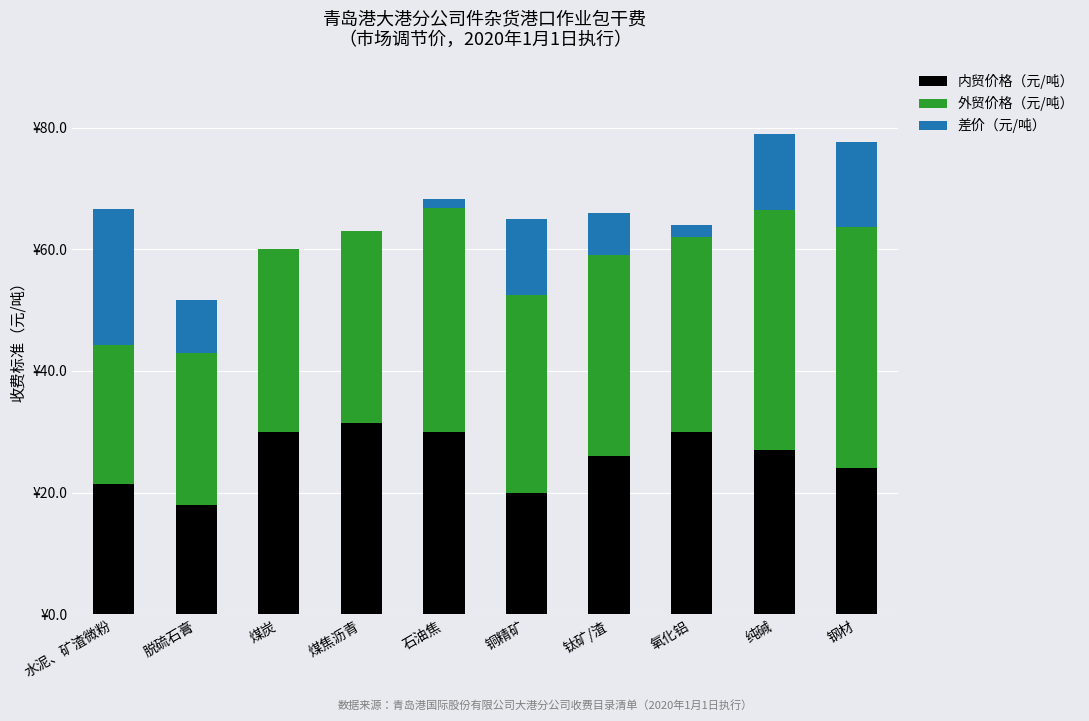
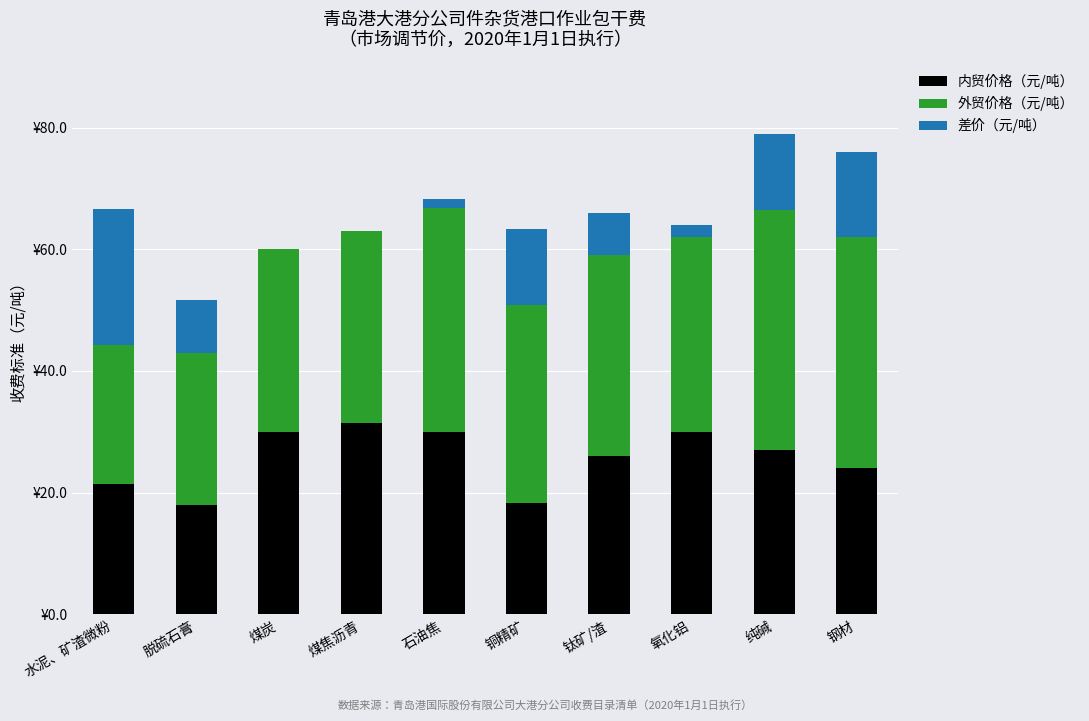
  {
    "内贸价格（元/吨）": {
      "水泥、矿渣微粉": "¥22",
      "脱硫石膏": "¥18",
      "煤炭": "¥30",
      "煤焦沥青": "¥32",
      "石油焦": "¥30",
-     "铜精矿": "¥20",
+     "铜精矿": "¥18",
      "钛矿/渣": "¥26",
      "氧化铝": "¥30",
      "纯碱": "¥27",
      "钢材": "¥24"
    },
    "外贸价格（元/吨）": {
      "水泥、矿渣微粉": "¥23",
      "脱硫石膏": "¥25",
      "煤炭": "¥30",
      "煤焦沥青": "¥32",
      "石油焦": "¥37",
      "铜精矿": "¥33",
      "钛矿/渣": "¥33",
      "氧化铝": "¥32",
      "纯碱": "¥40",
-     "钢材": "¥40"
+     "钢材": "¥38"
    },
    "差价（元/吨）": {
      "水泥、矿渣微粉": "¥22",
      "脱硫石膏": "¥9",
      "煤炭": "¥0",
      "煤焦沥青": "¥0",
      "石油焦": "¥2",
      "铜精矿": "¥13",
      "钛矿/渣": "¥7",
      "氧化铝": "¥2",
      "纯碱": "¥13",
      "钢材": "¥14"
    }
  }
